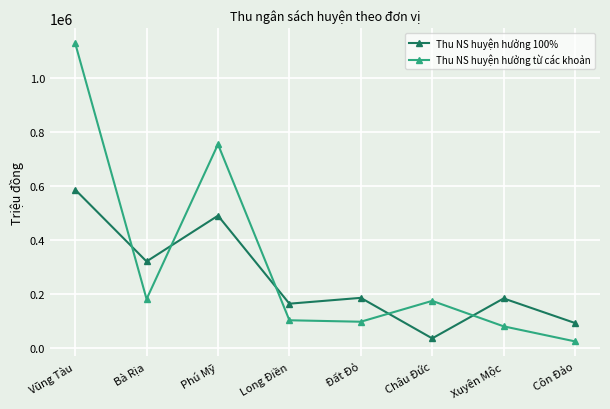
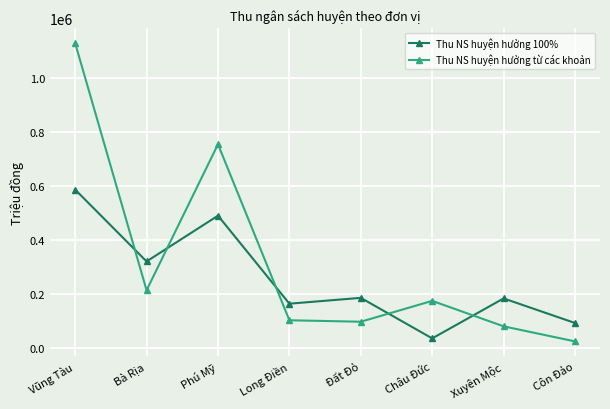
  {
    "Thu NS huyện hưởng 100%": {
      "Vũng Tàu": 590000,
      "Bà Rịa": 320000,
      "Phú Mỹ": 490000,
      "Long Điền": 160000,
      "Đất Đỏ": 180000,
      "Châu Đức": 30000,
      "Xuyên Mộc": 180000,
      "Côn Đảo": 90000
    },
    "Thu NS huyện hưởng từ các khoản": {
      "Vũng Tàu": 1130000,
-     "Bà Rịa": 180000,
+     "Bà Rịa": 210000,
      "Phú Mỹ": 750000,
      "Long Điền": 100000,
      "Đất Đỏ": 100000,
      "Châu Đức": 170000,
      "Xuyên Mộc": 80000,
      "Côn Đảo": 20000
    }
  }
